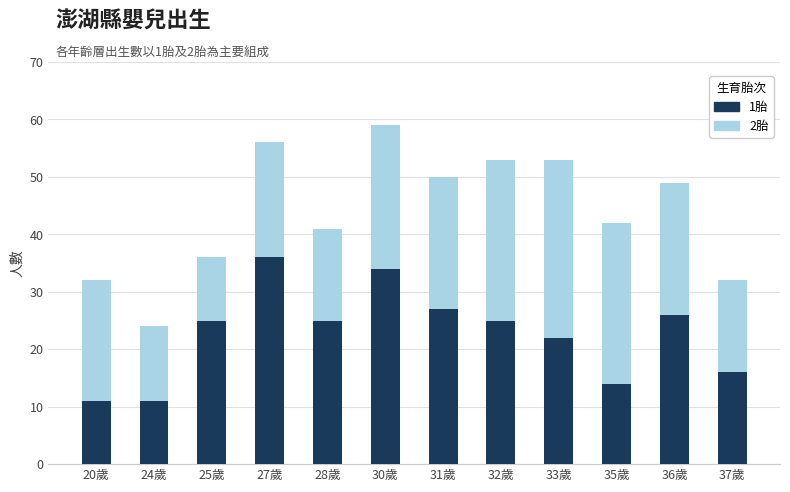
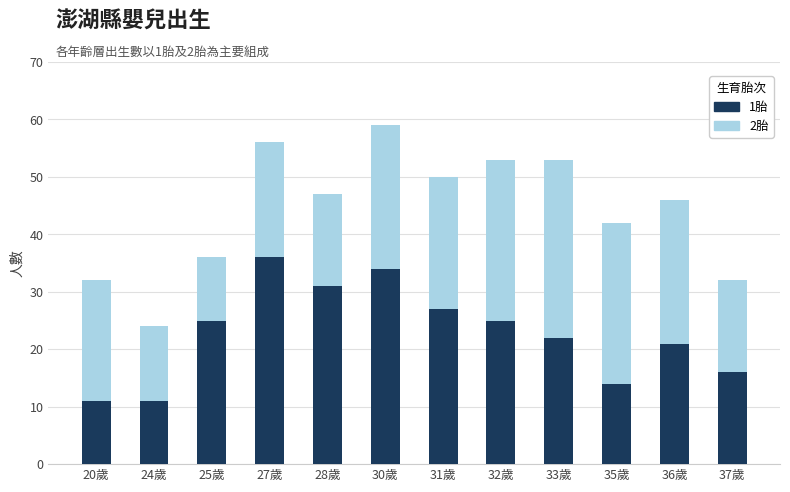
  {
    "1胎": {
      "20歲": 11,
      "24歲": 11,
      "25歲": 25,
      "27歲": 36,
-     "28歲": 25,
+     "28歲": 31,
      "30歲": 34,
      "31歲": 27,
      "32歲": 25,
      "33歲": 22,
      "35歲": 14,
-     "36歲": 26,
+     "36歲": 21,
      "37歲": 16
    },
    "2胎": {
      "20歲": 21,
      "24歲": 13,
      "25歲": 11,
      "27歲": 20,
      "28歲": 16,
      "30歲": 25,
      "31歲": 23,
      "32歲": 28,
      "33歲": 31,
      "35歲": 28,
-     "36歲": 23,
+     "36歲": 25,
      "37歲": 16
    }
  }
